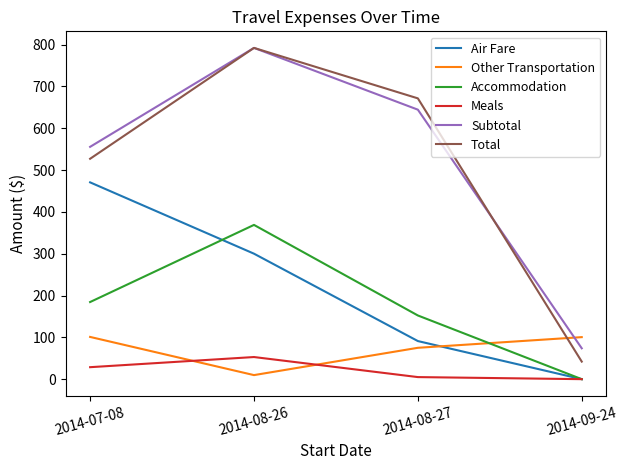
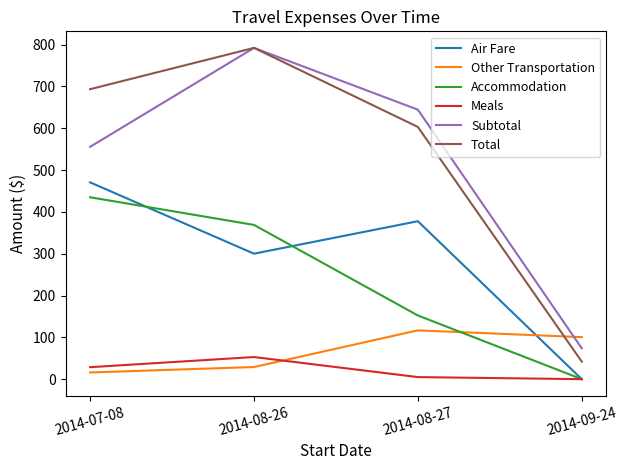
  {
    "Air Fare": {
      "2014-07-08": 470,
      "2014-08-26": 300,
-     "2014-08-27": 90
+     "2014-08-27": 380
    },
    "Other Transportation": {
-     "2014-07-08": 100,
-     "2014-08-26": 10,
-     "2014-08-27": 80,
+     "2014-07-08": 20,
+     "2014-08-26": 30,
+     "2014-08-27": 120,
      "2014-09-24": 100
    },
    "Accommodation": {
-     "2014-07-08": 180,
+     "2014-07-08": 430,
      "2014-08-26": 370,
      "2014-08-27": 150
    },
    "Meals": {
      "2014-07-08": 30,
      "2014-08-26": 50,
      "2014-08-27": 0
    },
    "Subtotal": {
      "2014-07-08": 560,
      "2014-08-27": 640,
      "2014-09-24": 70
    },
    "Total": {
-     "2014-07-08": 530,
-     "2014-08-27": 670,
+     "2014-07-08": 690,
+     "2014-08-27": 600,
      "2014-09-24": 40
    }
  }
